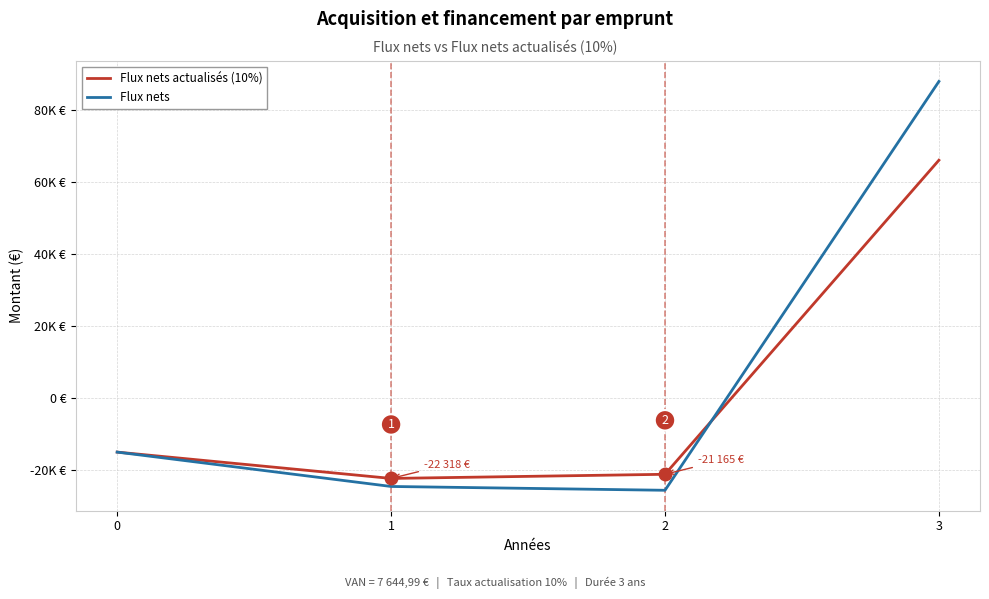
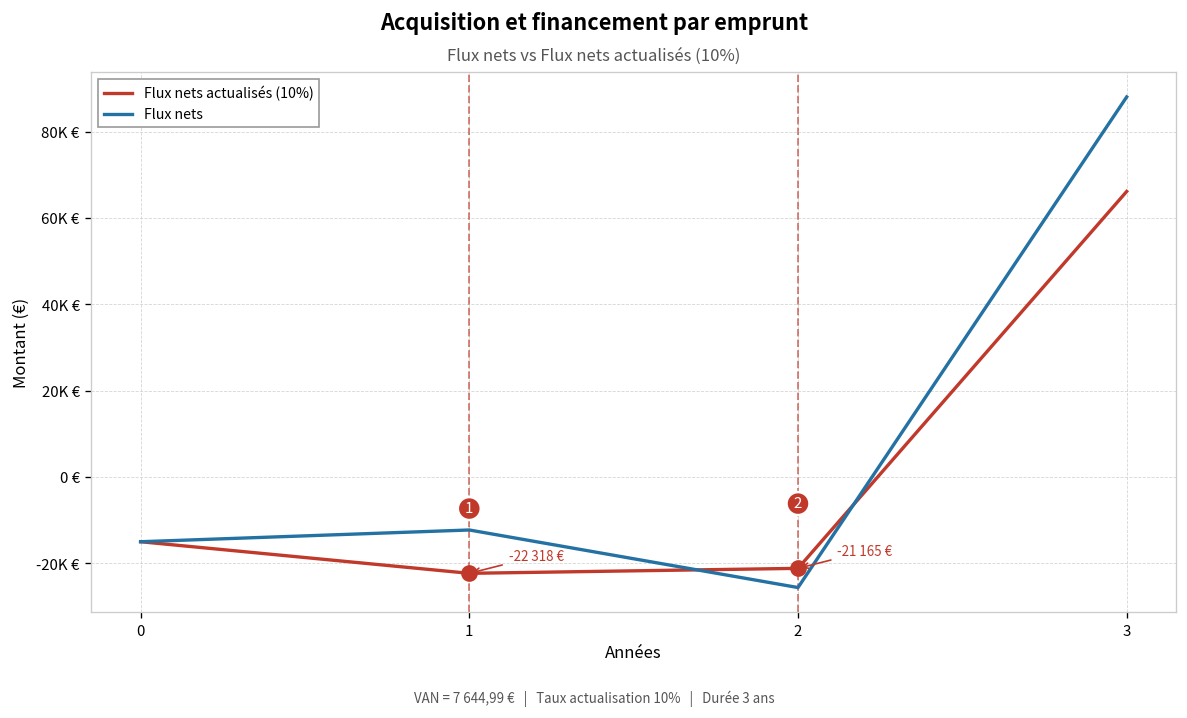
  {
    "Flux nets": {
-     "1": "-25K €",
+     "1": "-12K €",
      "2": "-26K €",
      "3": "88K €"
    }
  }
